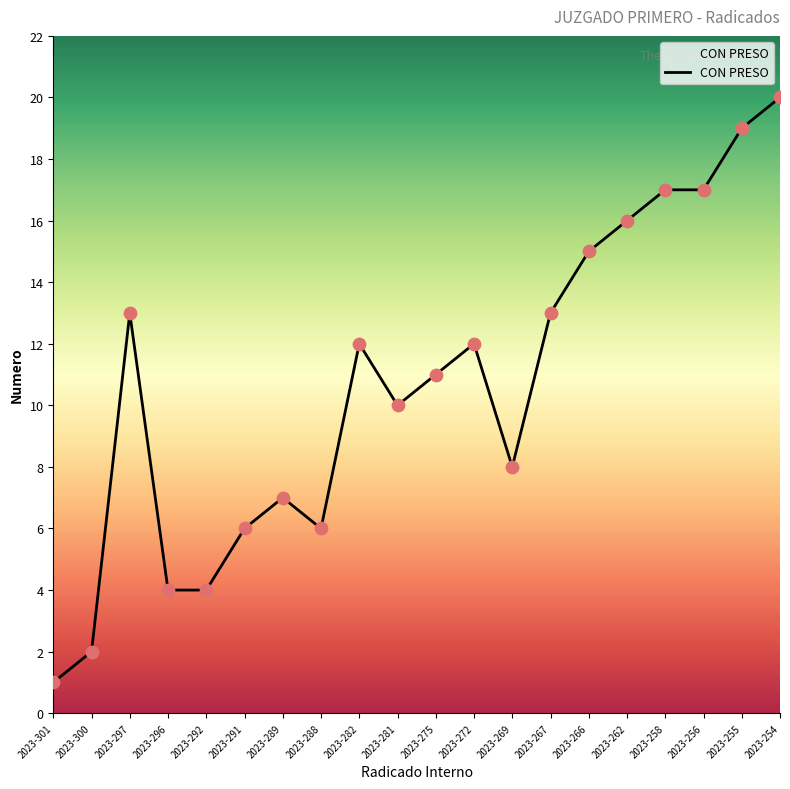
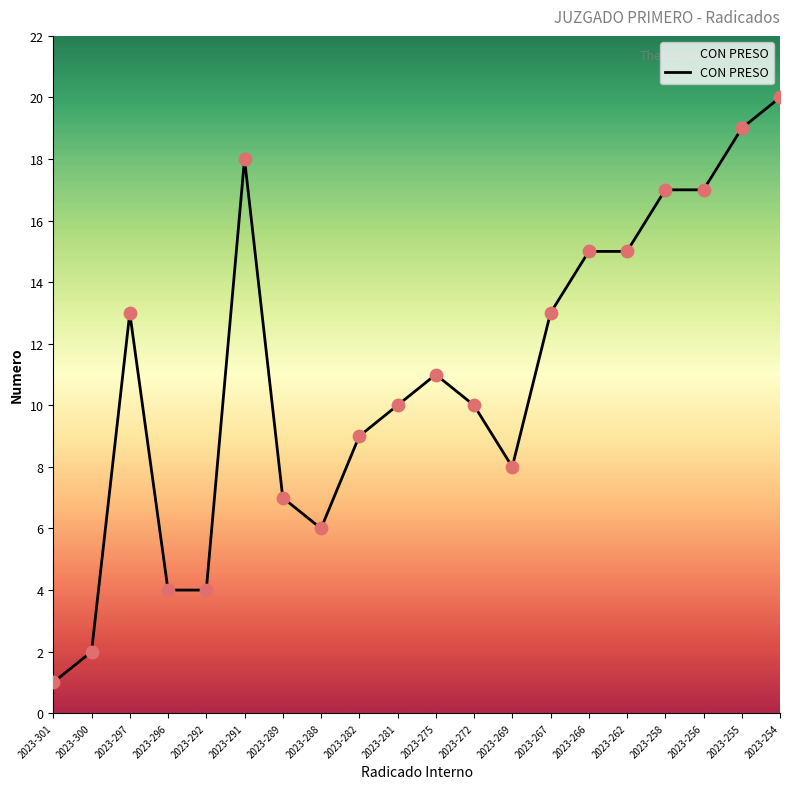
  {
    "2023-301": 1,
    "2023-300": 2,
    "2023-297": 13,
    "2023-296": 4,
    "2023-292": 4,
-   "2023-291": 6,
+   "2023-291": 18,
    "2023-289": 7,
    "2023-288": 6,
-   "2023-282": 12,
+   "2023-282": 9,
    "2023-281": 10,
    "2023-275": 11,
-   "2023-272": 12,
+   "2023-272": 10,
    "2023-269": 8,
    "2023-267": 13,
    "2023-266": 15,
-   "2023-262": 16,
+   "2023-262": 15,
    "2023-258": 17,
    "2023-256": 17,
    "2023-255": 19,
    "2023-254": 20
  }
